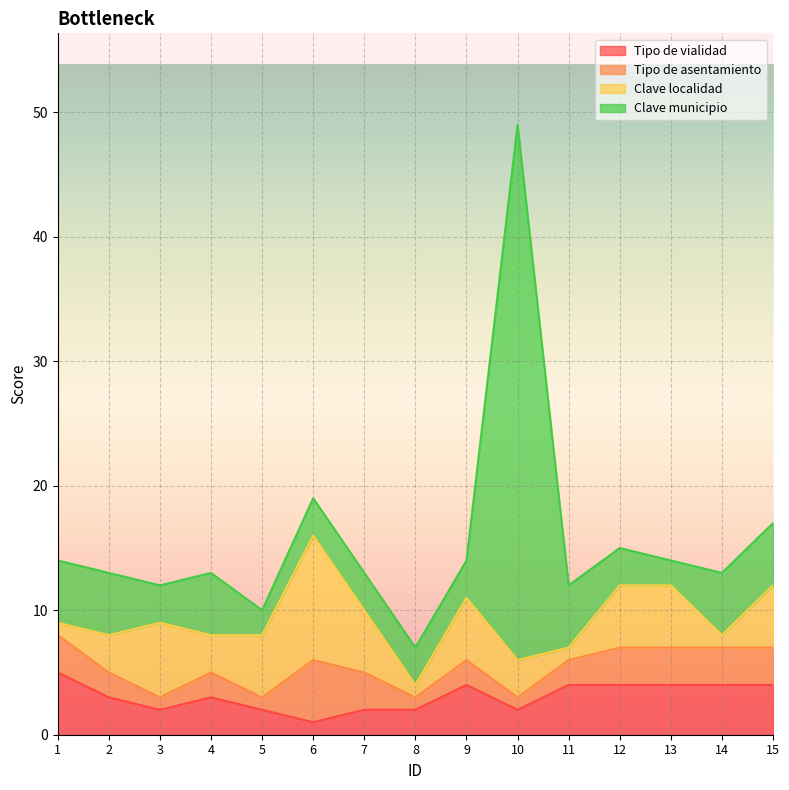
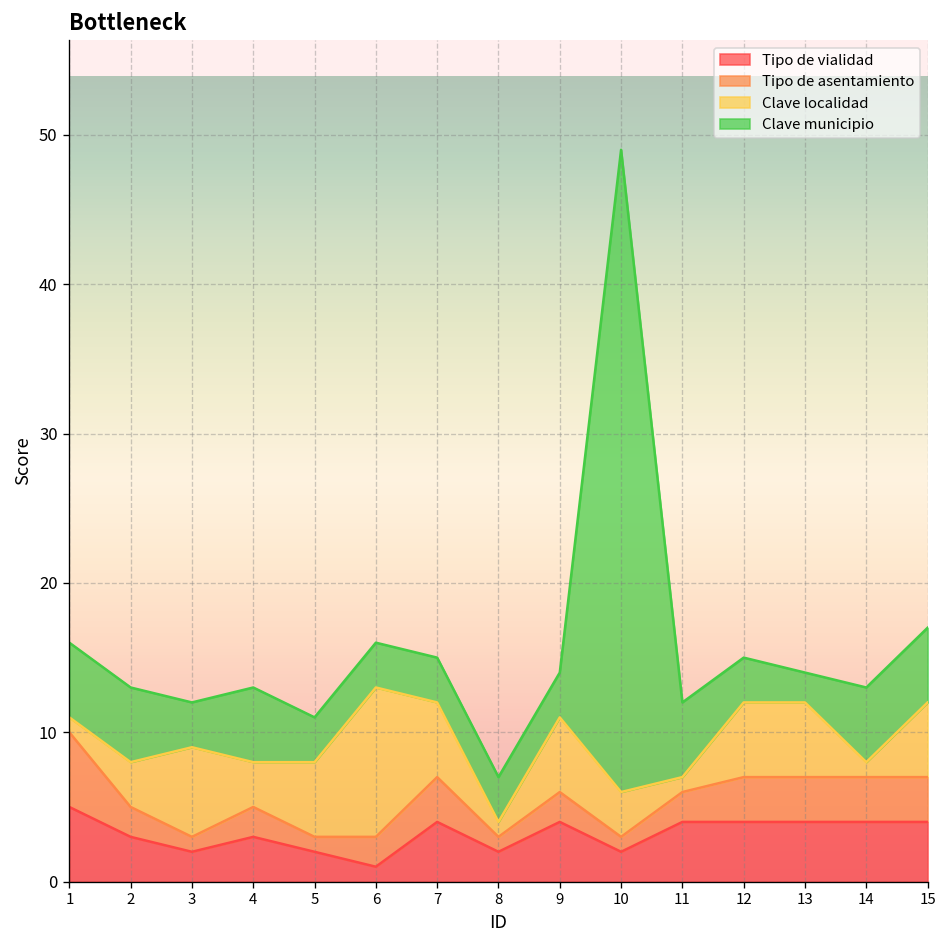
  {
    "Tipo de vialidad": {
      "1": 5,
      "2": 3,
      "3": 2,
      "4": 3,
      "5": 2,
      "6": 1,
-     "7": 2,
+     "7": 4,
      "8": 2,
      "9": 4,
      "10": 2,
      "11": 4,
      "12": 4,
      "13": 4,
      "14": 4,
      "15": 4
    },
    "Tipo de asentamiento": {
-     "1": 3,
+     "1": 5,
      "2": 2,
      "3": 1,
      "4": 2,
      "5": 1,
-     "6": 5,
+     "6": 2,
      "7": 3,
      "8": 1,
      "9": 2,
      "10": 1,
      "11": 2,
      "12": 3,
      "13": 3,
      "14": 3,
      "15": 3
    },
    "Clave localidad": {
      "1": 1,
      "2": 3,
      "3": 6,
      "4": 3,
      "5": 5,
      "6": 10,
      "7": 5,
      "8": 1,
      "9": 5,
      "10": 3,
      "11": 1,
      "12": 5,
      "13": 5,
      "14": 1,
      "15": 5
    },
    "Clave municipio": {
      "1": 5,
      "2": 5,
      "3": 3,
      "4": 5,
-     "5": 2,
+     "5": 3,
      "6": 3,
      "7": 3,
      "8": 3,
      "9": 3,
      "10": 43,
      "11": 5,
      "12": 3,
      "13": 2,
      "14": 5,
      "15": 5
    }
  }
